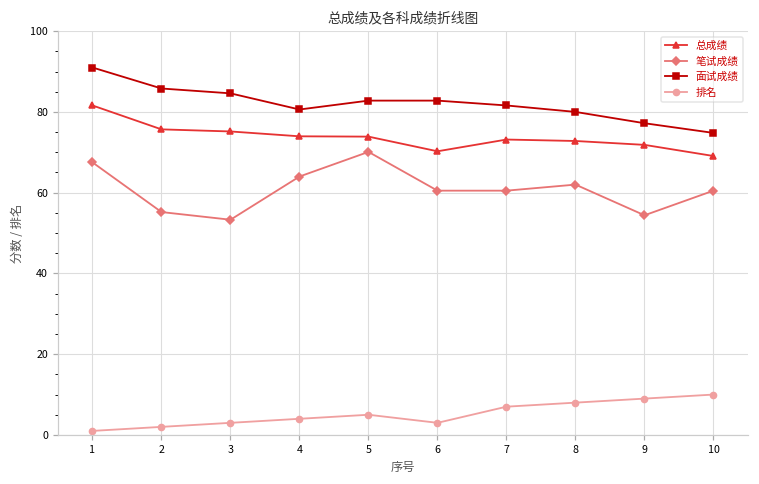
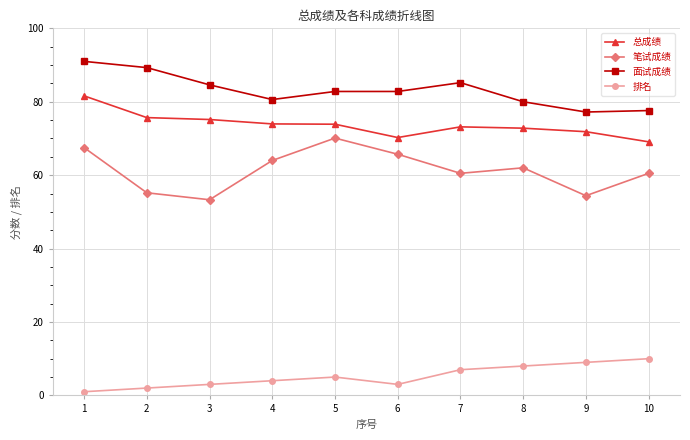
  {
    "总成绩": {
      "1": 82,
      "2": 76,
      "3": 75,
      "4": 74,
      "5": 74,
      "6": 70,
      "7": 73,
      "8": 73,
      "9": 72,
      "10": 69
    },
    "笔试成绩": {
      "1": 68,
      "2": 55,
      "3": 53,
      "4": 64,
      "5": 70,
-     "6": 61,
+     "6": 66,
      "7": 61,
      "8": 62,
      "9": 54,
      "10": 61
    },
    "面试成绩": {
      "1": 91,
-     "2": 86,
+     "2": 89,
      "3": 85,
      "4": 81,
      "5": 83,
      "6": 83,
-     "7": 82,
+     "7": 85,
      "8": 80,
      "9": 77,
-     "10": 75
+     "10": 78
    },
    "排名": {
      "1": 1,
      "2": 2,
      "3": 3,
      "4": 4,
      "5": 5,
      "6": 3,
      "7": 7,
      "8": 8,
      "9": 9,
      "10": 10
    }
  }
